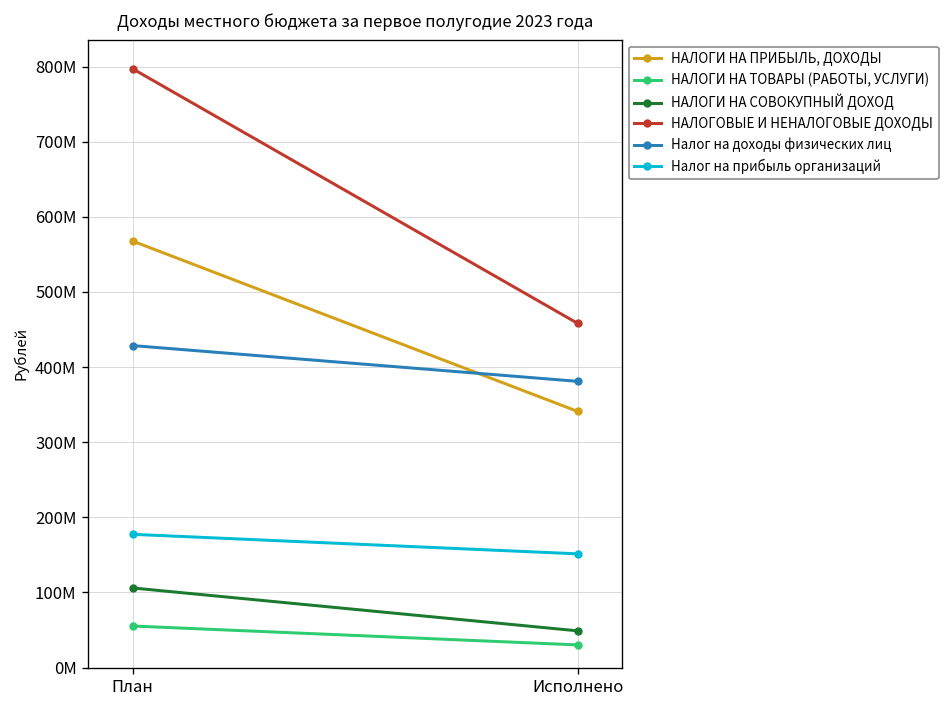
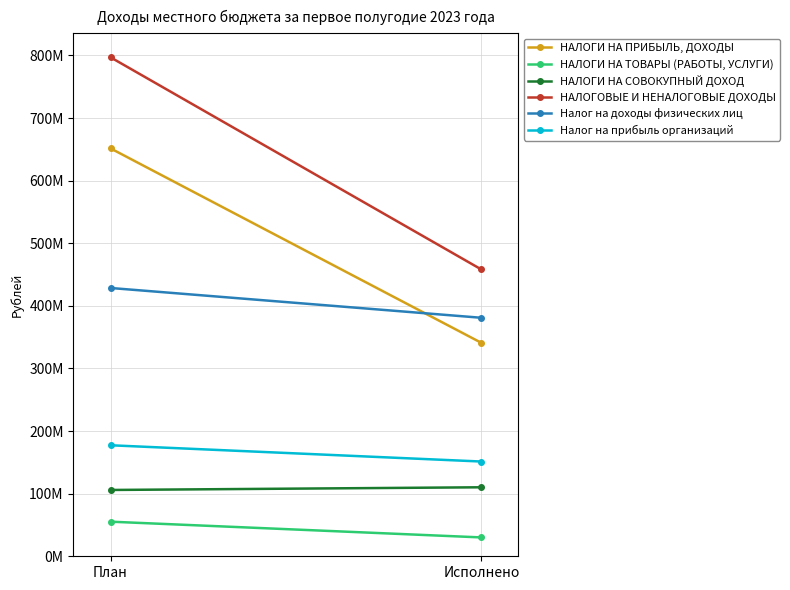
  {
    "НАЛОГИ НА ПРИБЫЛЬ, ДОХОДЫ": {
-     "План": 570000000,
+     "План": 650000000,
      "Исполнено": 340000000
    },
    "НАЛОГИ НА ТОВАРЫ (РАБОТЫ, УСЛУГИ)": {
      "План": 60000000,
      "Исполнено": 30000000
    },
    "НАЛОГИ НА СОВОКУПНЫЙ ДОХОД": {
      "План": 110000000,
-     "Исполнено": 50000000
+     "Исполнено": 110000000
    },
    "НАЛОГОВЫЕ И НЕНАЛОГОВЫЕ ДОХОДЫ": {
      "План": 800000000,
      "Исполнено": 460000000
    },
    "Налог на доходы физических лиц": {
      "План": 430000000,
      "Исполнено": 380000000
    },
    "Налог на прибыль организаций": {
      "План": 180000000,
      "Исполнено": 150000000
    }
  }
